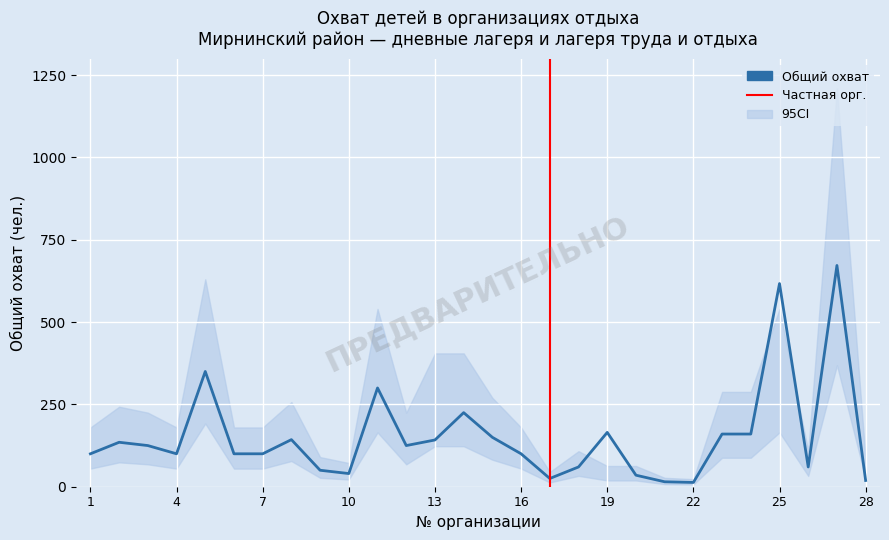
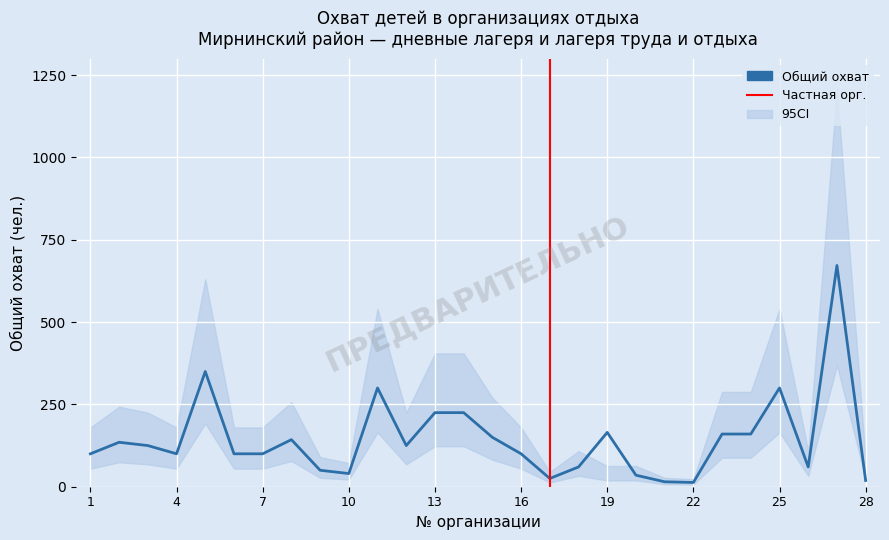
  {
    "Общий охват": {
      "1": 100,
      "4": 100,
      "7": 100,
      "10": 40,
-     "13": 140,
+     "13": 230,
      "16": 100,
      "19": 170,
      "22": 10,
-     "25": 620,
+     "25": 300,
      "28": 20
    }
  }
